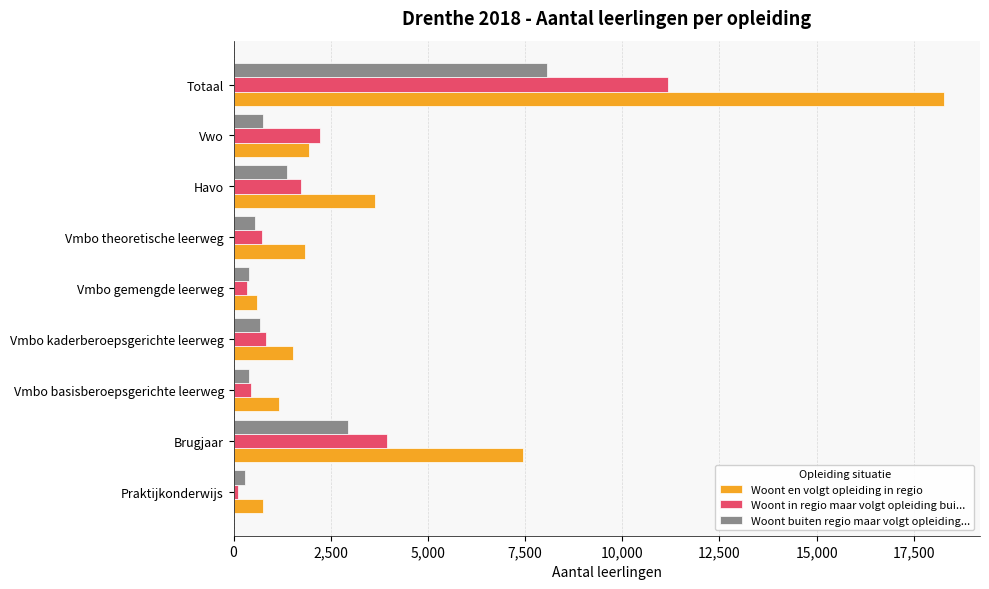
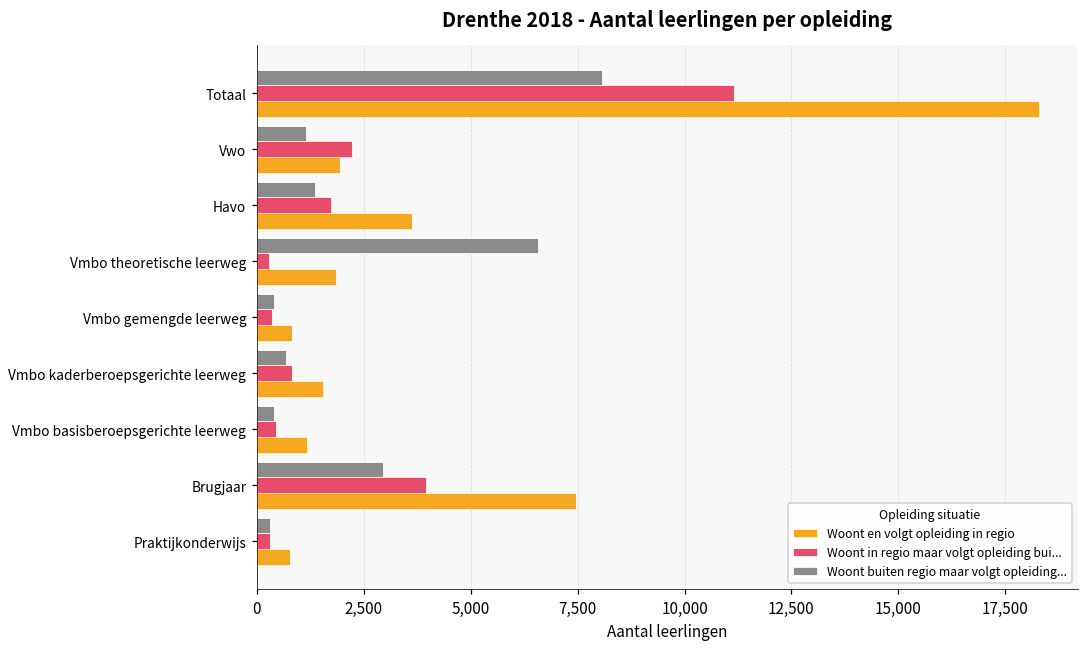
  {
    "Woont en volgt opleiding in regio": {
      "Totaal": "18,300",
      "Vwo": "1,900",
      "Havo": "3,600",
      "Vmbo theoretische leerweg": "1,800",
-     "Vmbo gemengde leerweg": "600",
+     "Vmbo gemengde leerweg": "800",
      "Vmbo kaderberoepsgerichte leerweg": "1,500",
      "Vmbo basisberoepsgerichte leerweg": "1,200",
      "Brugjaar": "7,500",
      "Praktijkonderwijs": "800"
    },
    "Woont in regio maar volgt opleiding bui...": {
      "Totaal": "11,200",
      "Vwo": "2,200",
      "Havo": "1,700",
-     "Vmbo theoretische leerweg": "700",
+     "Vmbo theoretische leerweg": "300",
      "Vmbo gemengde leerweg": "300",
      "Vmbo kaderberoepsgerichte leerweg": "800",
      "Vmbo basisberoepsgerichte leerweg": "400",
      "Brugjaar": "4,000",
-     "Praktijkonderwijs": "100"
+     "Praktijkonderwijs": "300"
    },
    "Woont buiten regio maar volgt opleiding...": {
      "Totaal": "8,100",
-     "Vwo": "700",
+     "Vwo": "1,200",
      "Havo": "1,400",
-     "Vmbo theoretische leerweg": "600",
+     "Vmbo theoretische leerweg": "6,600",
      "Vmbo gemengde leerweg": "400",
      "Vmbo kaderberoepsgerichte leerweg": "700",
      "Vmbo basisberoepsgerichte leerweg": "400",
      "Brugjaar": "2,900",
      "Praktijkonderwijs": "300"
    }
  }
